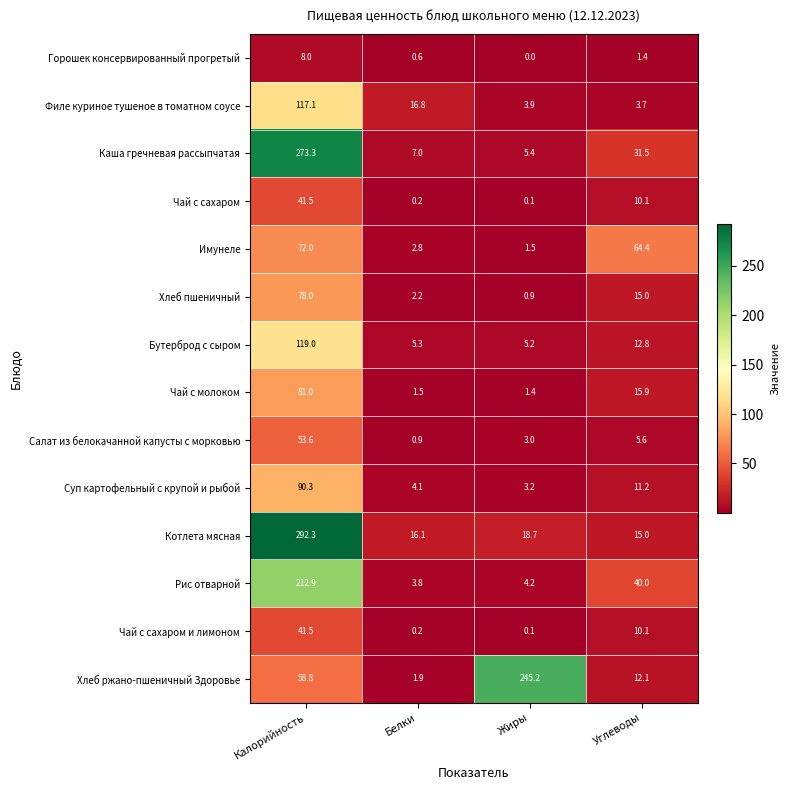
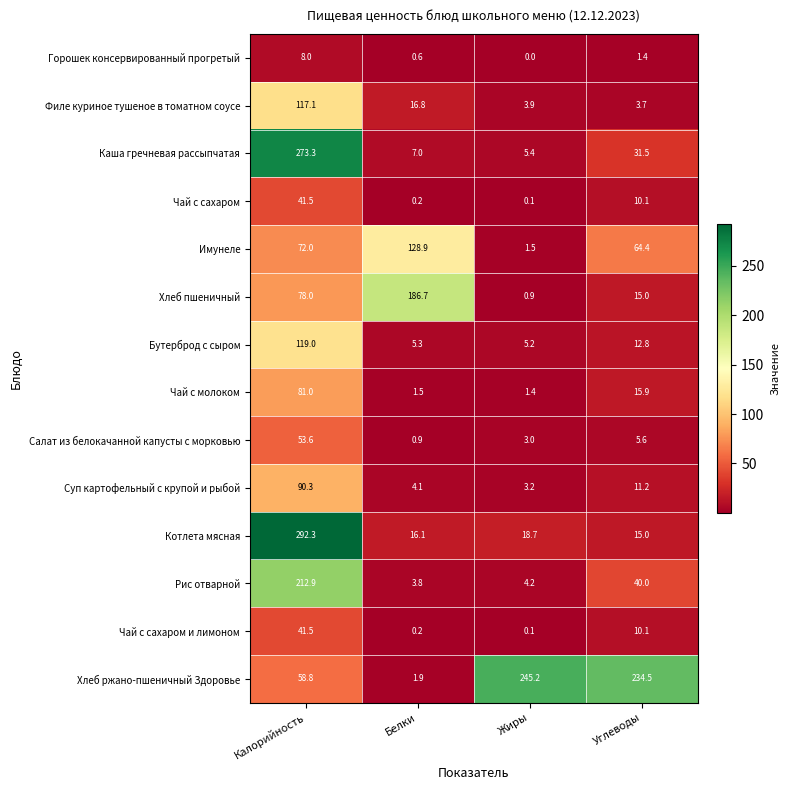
  {
    "Горошек консервированный прогретый": {
      "Калорийность": 8.0,
      "Белки": 0.6,
      "Жиры": 0.0,
      "Углеводы": 1.4
    },
    "Филе куриное тушеное в томатном соусе": {
      "Калорийность": 117.1,
      "Белки": 16.8,
      "Жиры": 3.9,
      "Углеводы": 3.7
    },
    "Каша гречневая рассыпчатая": {
      "Калорийность": 273.3,
      "Белки": 7.0,
      "Жиры": 5.4,
      "Углеводы": 31.5
    },
    "Чай с сахаром": {
      "Калорийность": 41.5,
      "Белки": 0.2,
      "Жиры": 0.1,
      "Углеводы": 10.1
    },
    "Имунеле": {
      "Калорийность": 72.0,
-     "Белки": 2.8,
+     "Белки": 128.9,
      "Жиры": 1.5,
      "Углеводы": 64.4
    },
    "Хлеб пшеничный": {
      "Калорийность": 78.0,
-     "Белки": 2.2,
+     "Белки": 186.7,
      "Жиры": 0.9,
      "Углеводы": 15.0
    },
    "Бутерброд с сыром": {
      "Калорийность": 119.0,
      "Белки": 5.3,
      "Жиры": 5.2,
      "Углеводы": 12.8
    },
    "Чай с молоком": {
      "Калорийность": 81.0,
      "Белки": 1.5,
      "Жиры": 1.4,
      "Углеводы": 15.9
    },
    "Салат из белокачанной капусты с морковью": {
      "Калорийность": 53.6,
      "Белки": 0.9,
      "Жиры": 3.0,
      "Углеводы": 5.6
    },
    "Суп картофельный с крупой и рыбой": {
      "Калорийность": 90.3,
      "Белки": 4.1,
      "Жиры": 3.2,
      "Углеводы": 11.2
    },
    "Котлета мясная": {
      "Калорийность": 292.3,
      "Белки": 16.1,
      "Жиры": 18.7,
      "Углеводы": 15.0
    },
    "Рис отварной": {
      "Калорийность": 212.9,
      "Белки": 3.8,
      "Жиры": 4.2,
      "Углеводы": 40.0
    },
    "Чай с сахаром и лимоном": {
      "Калорийность": 41.5,
      "Белки": 0.2,
      "Жиры": 0.1,
      "Углеводы": 10.1
    },
    "Хлеб ржано-пшеничный Здоровье": {
      "Калорийность": 58.8,
      "Белки": 1.9,
      "Жиры": 245.2,
-     "Углеводы": 12.1
+     "Углеводы": 234.5
    }
  }
